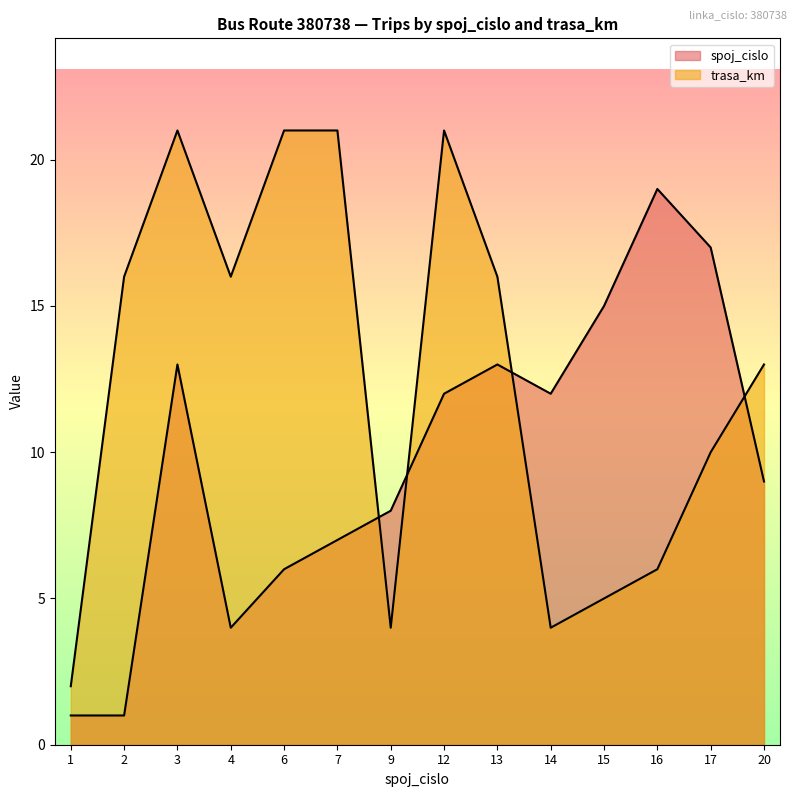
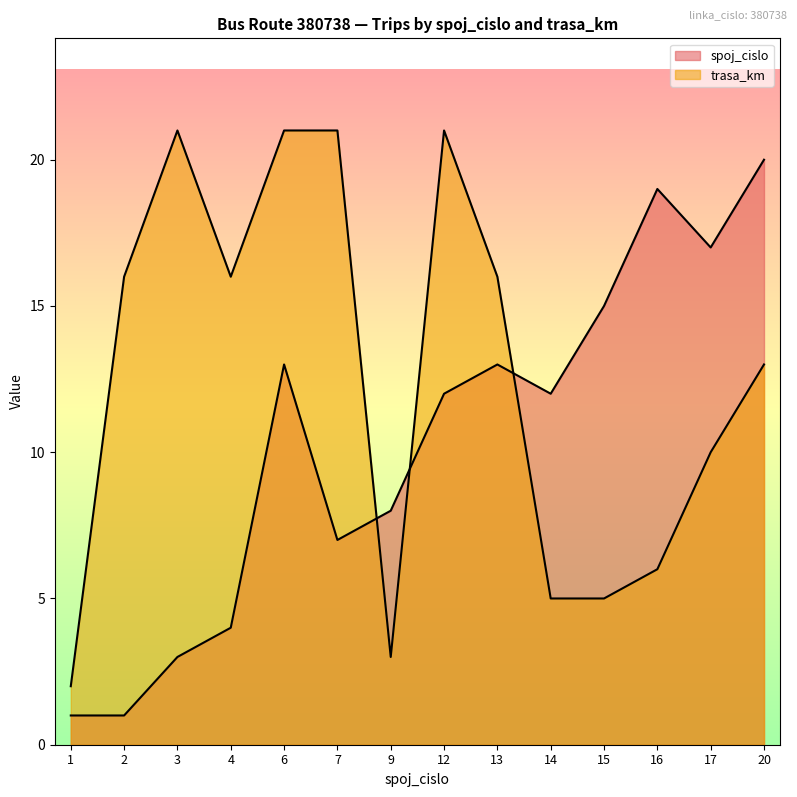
  {
    "spoj_cislo": {
      "1": 1,
      "2": 1,
-     "3": 13,
+     "3": 3,
      "4": 4,
-     "6": 6,
+     "6": 13,
      "7": 7,
      "9": 8,
      "12": 12,
      "13": 13,
      "14": 12,
      "15": 15,
      "16": 19,
      "17": 17,
-     "20": 9
+     "20": 20
    },
    "trasa_km": {
      "1": 2,
      "2": 16,
      "3": 21,
      "4": 16,
      "6": 21,
      "7": 21,
-     "9": 4,
+     "9": 3,
      "12": 21,
      "13": 16,
-     "14": 4,
+     "14": 5,
      "15": 5,
      "16": 6,
      "17": 10,
      "20": 13
    }
  }
